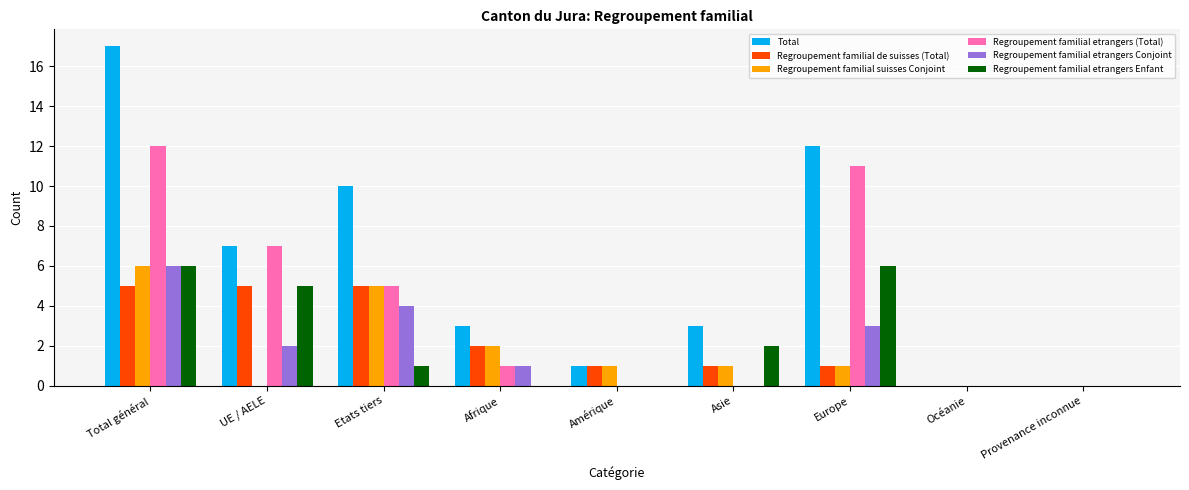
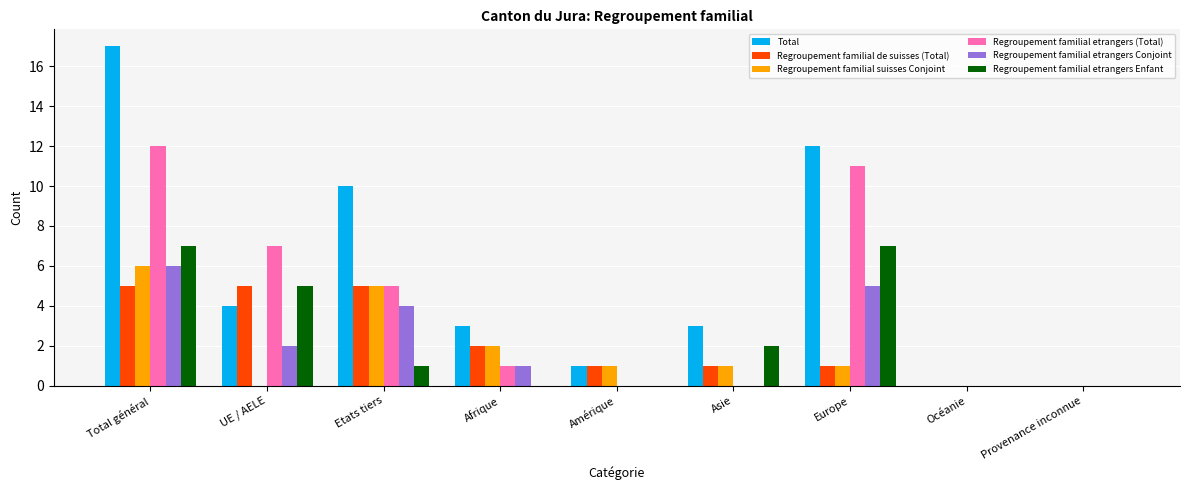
  {
    "Total": {
      "Total général": 17,
-     "UE / AELE": 7,
+     "UE / AELE": 4,
      "Etats tiers": 10,
      "Afrique": 3,
      "Amérique": 1,
      "Asie": 3,
      "Europe": 12,
      "Océanie": 0,
      "Provenance inconnue": 0
    },
    "Regroupement familial de suisses (Total)": {
      "Total général": 5,
      "UE / AELE": 5,
      "Etats tiers": 5,
      "Afrique": 2,
      "Amérique": 1,
      "Asie": 1,
      "Europe": 1,
      "Océanie": 0,
      "Provenance inconnue": 0
    },
    "Regroupement familial suisses Conjoint": {
      "Total général": 6,
      "UE / AELE": 0,
      "Etats tiers": 5,
      "Afrique": 2,
      "Amérique": 1,
      "Asie": 1,
      "Europe": 1,
      "Océanie": 0,
      "Provenance inconnue": 0
    },
    "Regroupement familial etrangers (Total)": {
      "Total général": 12,
      "UE / AELE": 7,
      "Etats tiers": 5,
      "Afrique": 1,
      "Amérique": 0,
      "Asie": 0,
      "Europe": 11,
      "Océanie": 0,
      "Provenance inconnue": 0
    },
    "Regroupement familial etrangers Conjoint": {
      "Total général": 6,
      "UE / AELE": 2,
      "Etats tiers": 4,
      "Afrique": 1,
      "Amérique": 0,
      "Asie": 0,
-     "Europe": 3,
+     "Europe": 5,
      "Océanie": 0,
      "Provenance inconnue": 0
    },
    "Regroupement familial etrangers Enfant": {
-     "Total général": 6,
+     "Total général": 7,
      "UE / AELE": 5,
      "Etats tiers": 1,
      "Afrique": 0,
      "Amérique": 0,
      "Asie": 2,
-     "Europe": 6,
+     "Europe": 7,
      "Océanie": 0,
      "Provenance inconnue": 0
    }
  }
